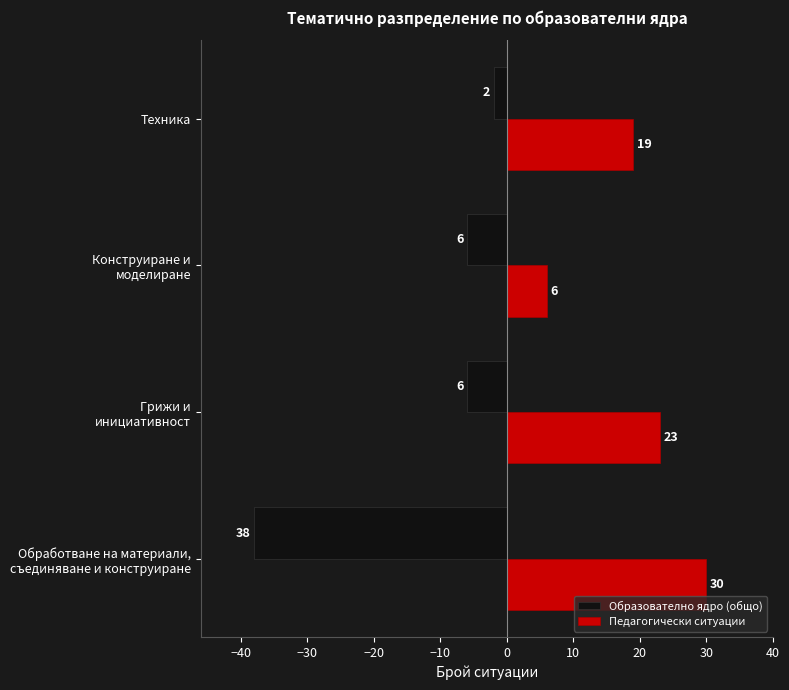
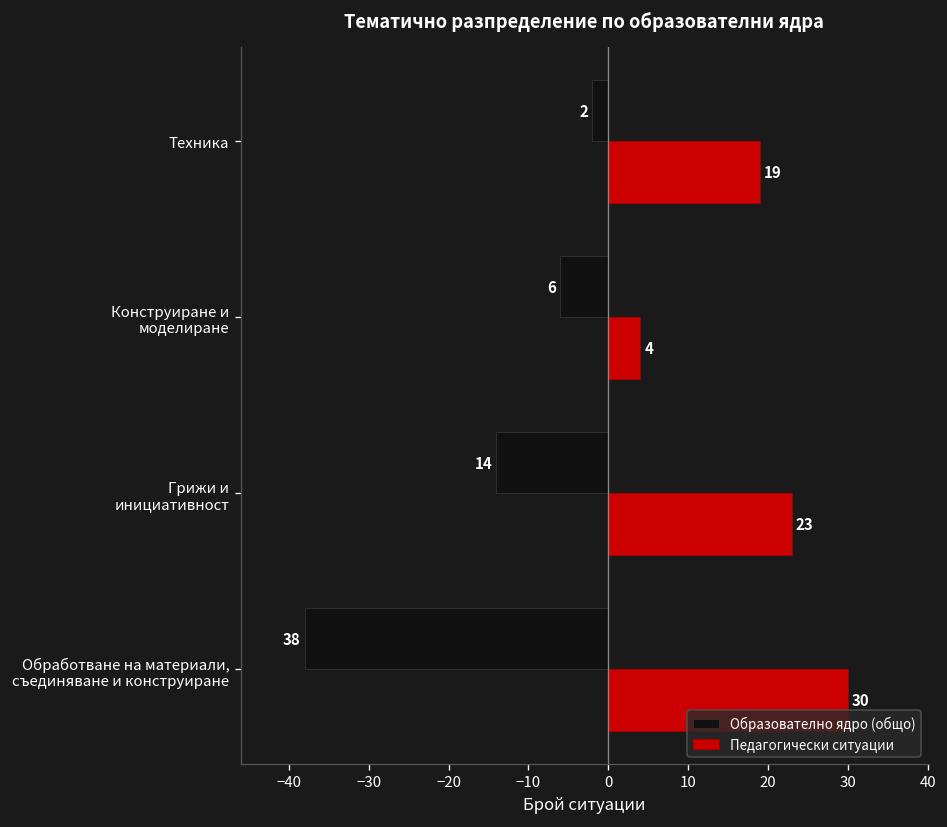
  {
    "Образователно ядро (общо)": {
-     "Грижи и инициативност": 6
+     "Грижи и инициативност": 14
    },
    "Педагогически ситуации": {
      "Техника": 19,
-     "Конструиране и моделиране": 6,
+     "Конструиране и моделиране": 4,
      "Грижи и инициативност": 23,
      "Обработване на материали, съединяване и конструиране": 30
    }
  }
